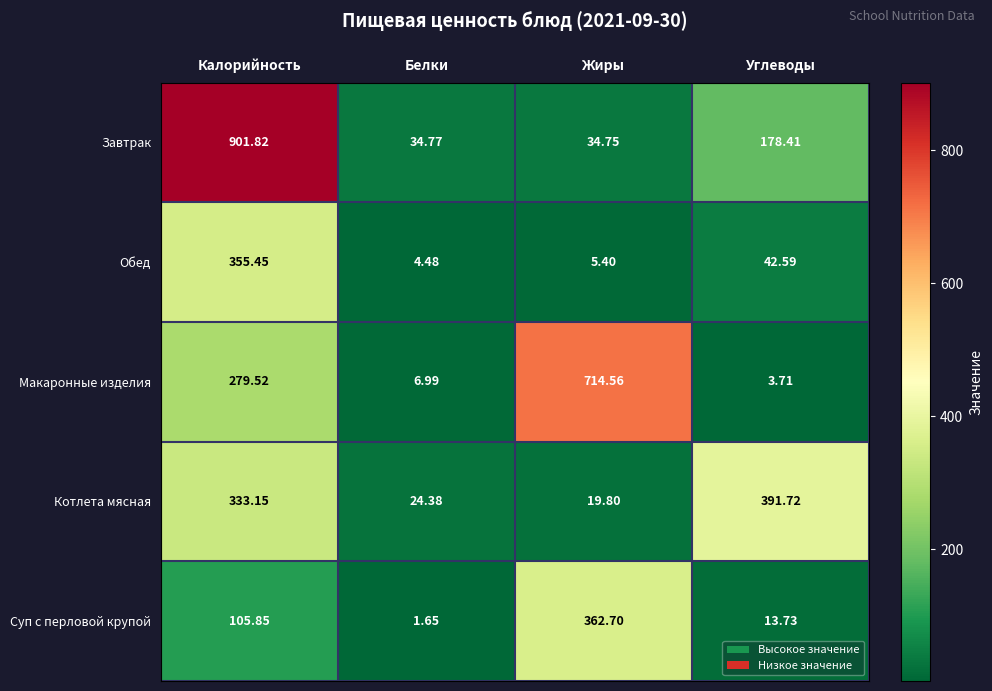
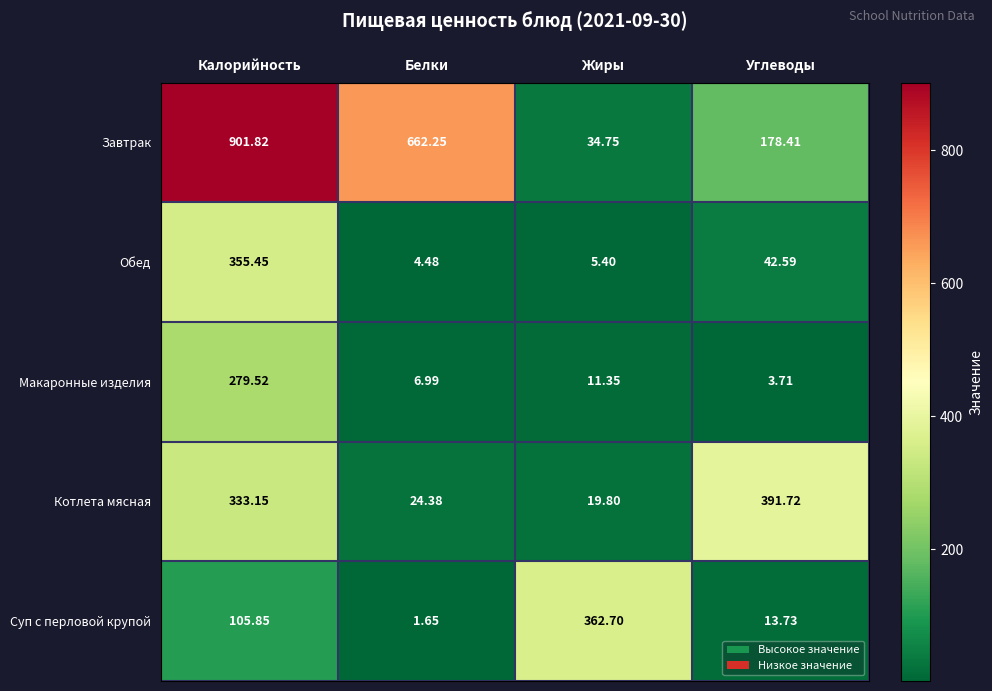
  {
    "Завтрак": {
      "Калорийность": 901.82,
-     "Белки": 34.77,
+     "Белки": 662.25,
      "Жиры": 34.75,
      "Углеводы": 178.41
    },
    "Обед": {
      "Калорийность": 355.45,
      "Белки": 4.48,
      "Жиры": 5.40,
      "Углеводы": 42.59
    },
    "Макаронные изделия": {
      "Калорийность": 279.52,
      "Белки": 6.99,
-     "Жиры": 714.56,
+     "Жиры": 11.35,
      "Углеводы": 3.71
    },
    "Котлета мясная": {
      "Калорийность": 333.15,
      "Белки": 24.38,
      "Жиры": 19.80,
      "Углеводы": 391.72
    },
    "Суп с перловой крупой": {
      "Калорийность": 105.85,
      "Белки": 1.65,
      "Жиры": 362.70,
      "Углеводы": 13.73
    }
  }
